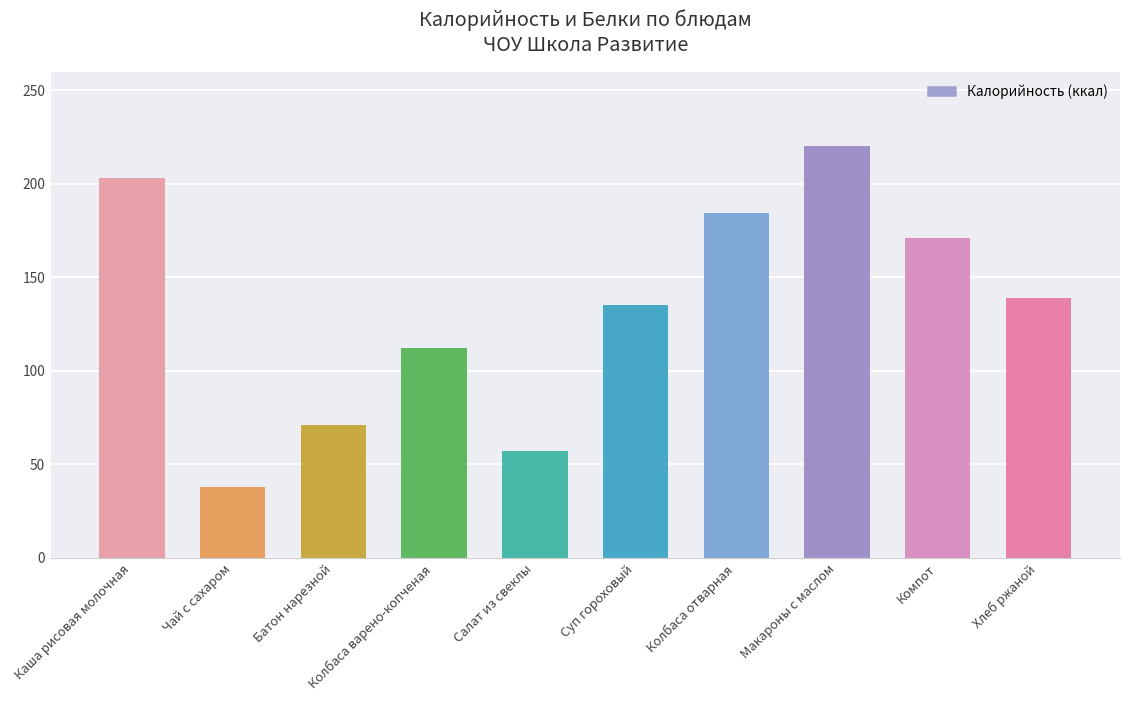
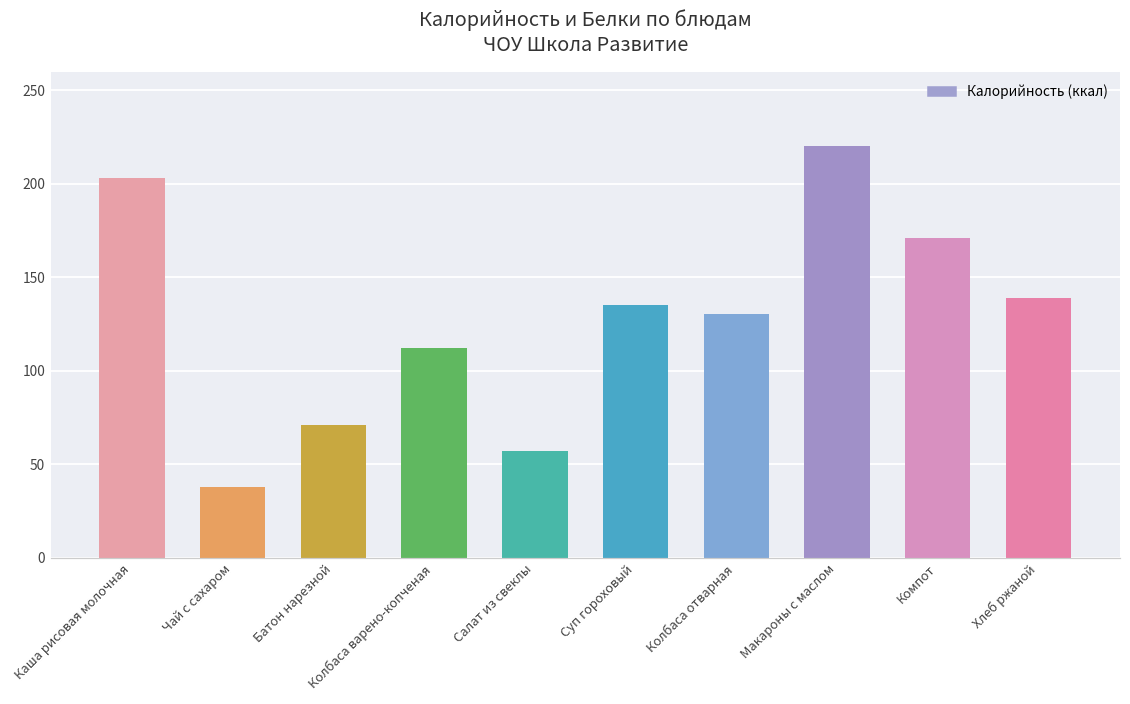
  {
    "Каша рисовая молочная": 203,
    "Чай с сахаром": 38,
    "Батон нарезной": 71,
    "Колбаса варено-копченая": 112,
    "Салат из свеклы": 57,
    "Суп гороховый": 135,
-   "Колбаса отварная": 185,
+   "Колбаса отварная": 131,
    "Макароны с маслом": 220,
    "Компот": 171,
    "Хлеб ржаной": 139
  }
